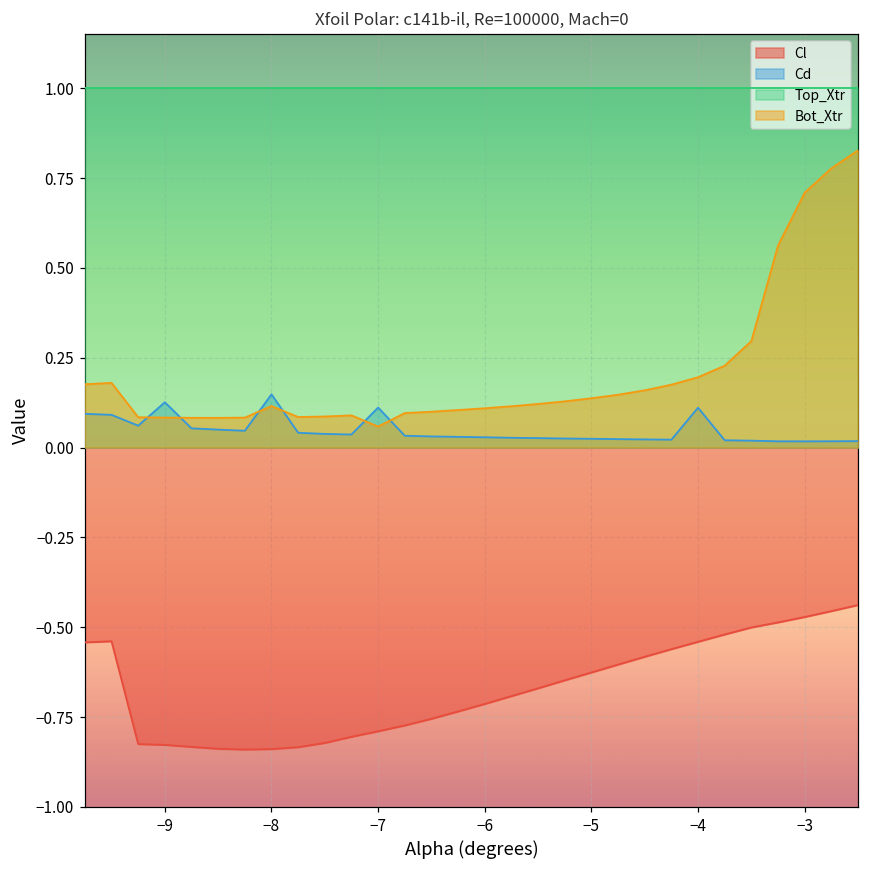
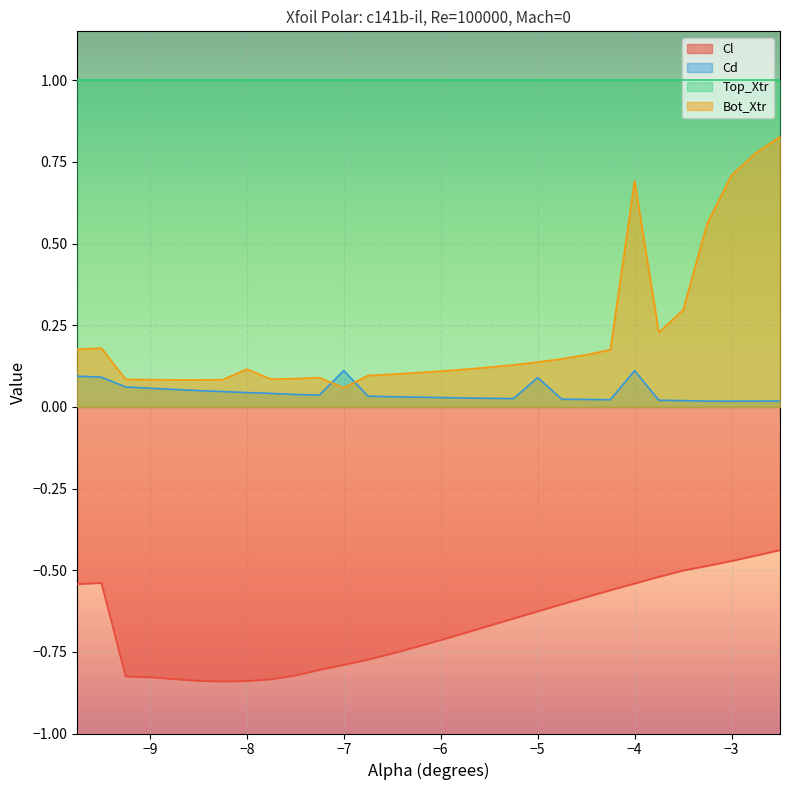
  {
    "Cd": {
-     "−9": 0.13,
-     "−8": 0.15,
+     "−9": 0.06,
+     "−8": 0.04,
      "−7": 0.11,
      "−6": 0.03,
-     "−5": 0.02,
+     "−5": 0.09,
      "−4": 0.11,
      "−3": 0.02
    },
    "Top_Xtr": {
      "−9": 1.00,
      "−8": 1.00,
      "−7": 1.00,
      "−6": 1.00,
      "−5": 1.00,
      "−4": 1.00
    },
    "Bot_Xtr": {
      "−9": 0.08,
      "−8": 0.12,
      "−7": 0.06,
      "−6": 0.11,
      "−5": 0.14,
-     "−4": 0.20,
+     "−4": 0.69,
      "−3": 0.71
    }
  }
